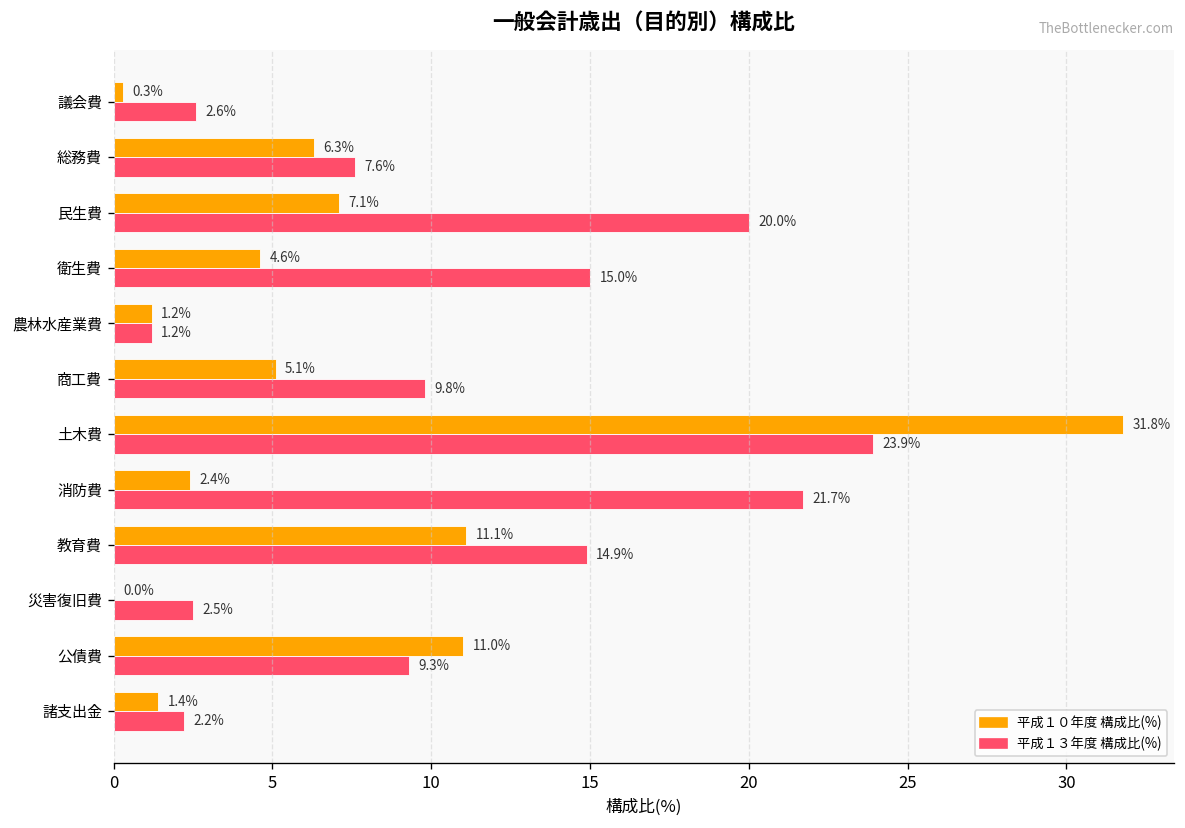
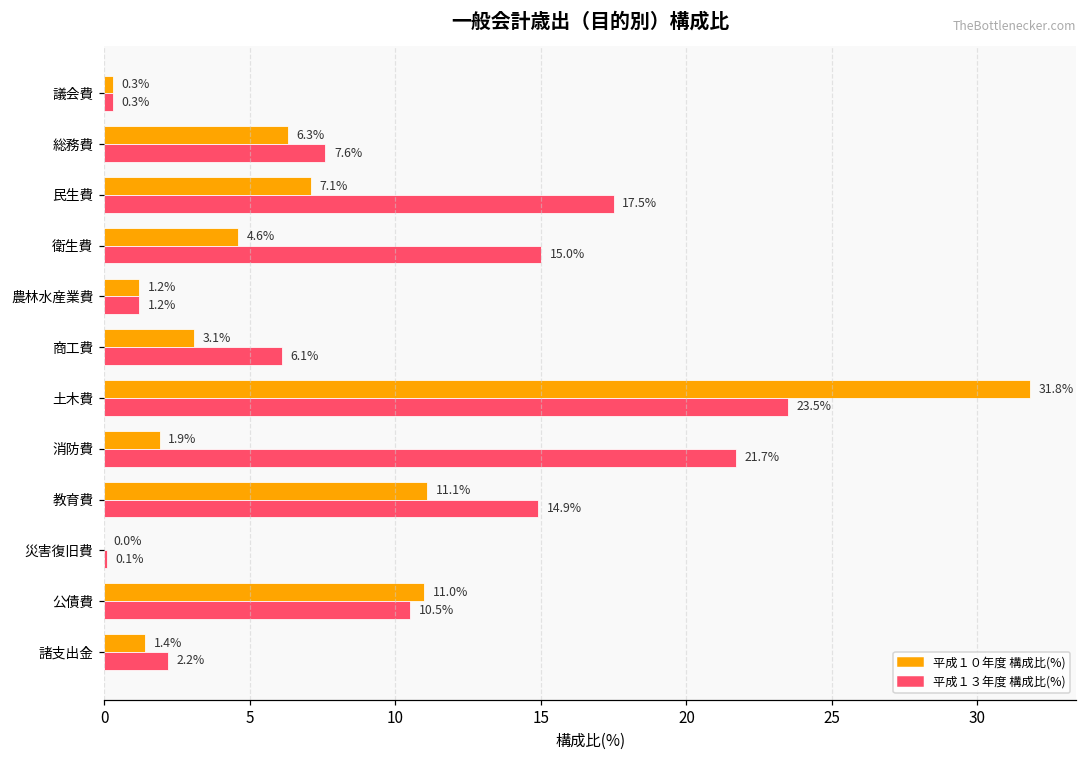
  {
    "平成１０年度 構成比(%)": {
      "議会費": "0.3%",
      "総務費": "6.3%",
      "民生費": "7.1%",
      "衛生費": "4.6%",
      "農林水産業費": "1.2%",
-     "商工費": "5.1%",
+     "商工費": "3.1%",
      "土木費": "31.8%",
-     "消防費": "2.4%",
+     "消防費": "1.9%",
      "教育費": "11.1%",
      "災害復旧費": "0.0%",
      "公債費": "11.0%",
      "諸支出金": "1.4%"
    },
    "平成１３年度 構成比(%)": {
-     "議会費": "2.6%",
+     "議会費": "0.3%",
      "総務費": "7.6%",
-     "民生費": "20.0%",
+     "民生費": "17.5%",
      "衛生費": "15.0%",
      "農林水産業費": "1.2%",
-     "商工費": "9.8%",
-     "土木費": "23.9%",
+     "商工費": "6.1%",
+     "土木費": "23.5%",
      "消防費": "21.7%",
      "教育費": "14.9%",
-     "災害復旧費": "2.5%",
-     "公債費": "9.3%",
+     "災害復旧費": "0.1%",
+     "公債費": "10.5%",
      "諸支出金": "2.2%"
    }
  }
